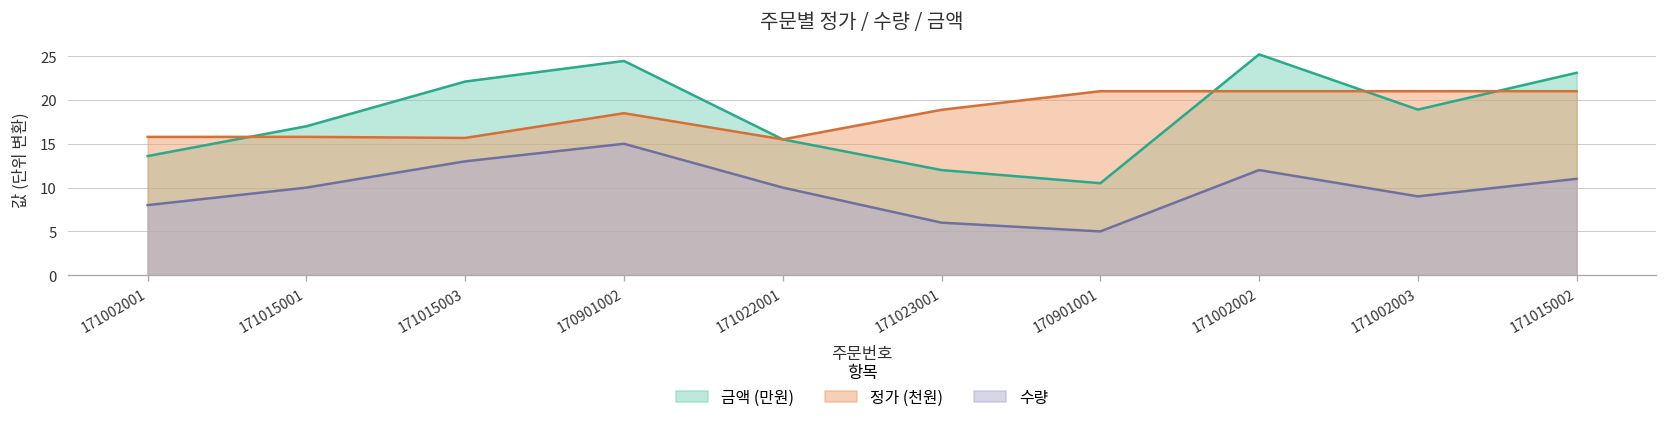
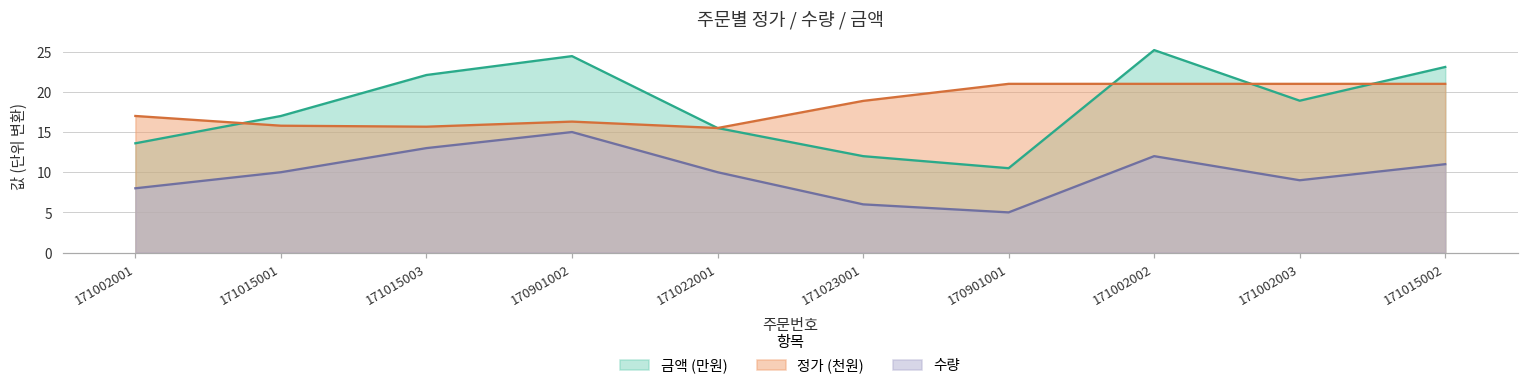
  {
    "정가 (천원)": {
-     "171002001": 16,
+     "171002001": 17,
      "171015001": 16,
      "171015003": 16,
-     "170901002": 18,
+     "170901002": 16,
      "171023001": 19,
      "170901001": 21,
      "171002002": 21,
      "171002003": 21,
      "171015002": 21
    }
  }
